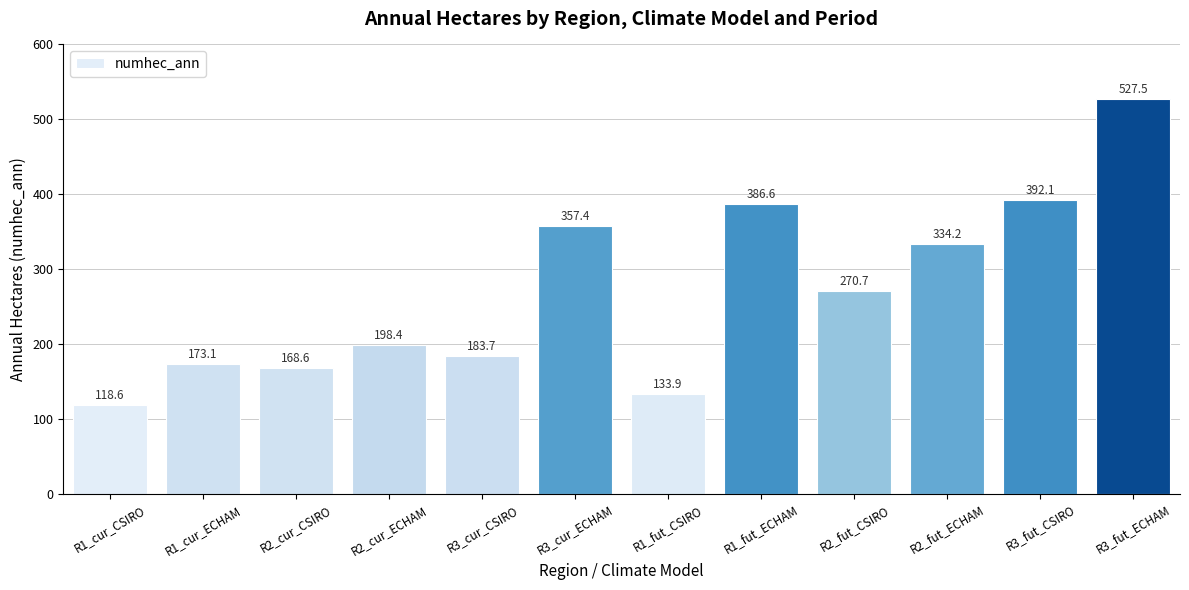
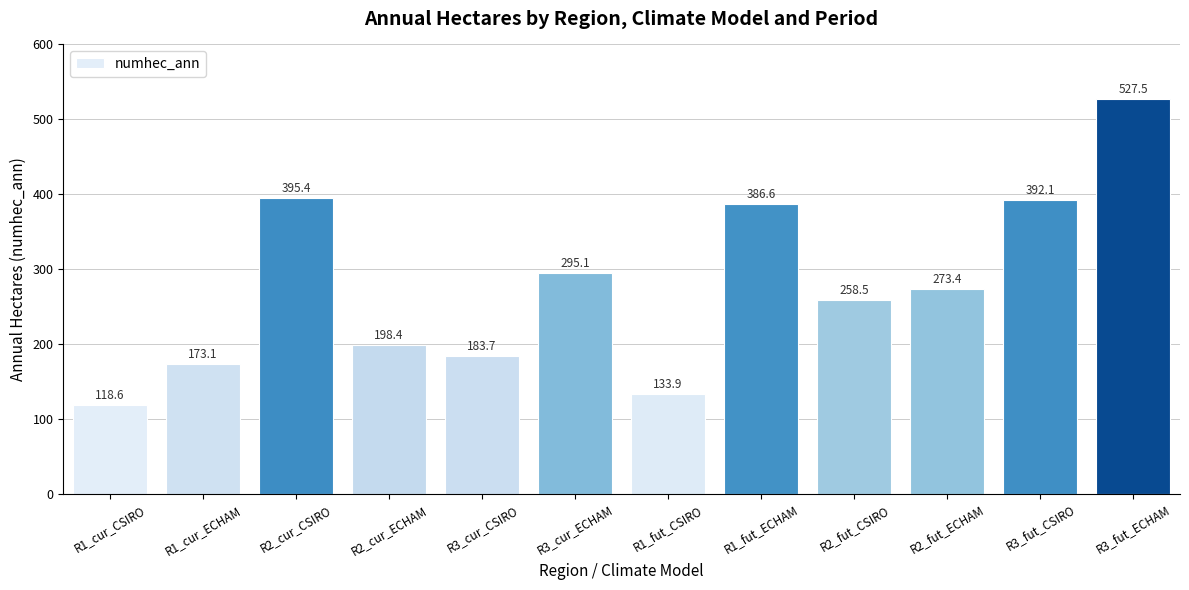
  {
    "R1_cur_CSIRO": 118.6,
    "R1_cur_ECHAM": 173.1,
-   "R2_cur_CSIRO": 168.6,
+   "R2_cur_CSIRO": 395.4,
    "R2_cur_ECHAM": 198.4,
    "R3_cur_CSIRO": 183.7,
-   "R3_cur_ECHAM": 357.4,
+   "R3_cur_ECHAM": 295.1,
    "R1_fut_CSIRO": 133.9,
    "R1_fut_ECHAM": 386.6,
-   "R2_fut_CSIRO": 270.7,
-   "R2_fut_ECHAM": 334.2,
+   "R2_fut_CSIRO": 258.5,
+   "R2_fut_ECHAM": 273.4,
    "R3_fut_CSIRO": 392.1,
    "R3_fut_ECHAM": 527.5
  }
